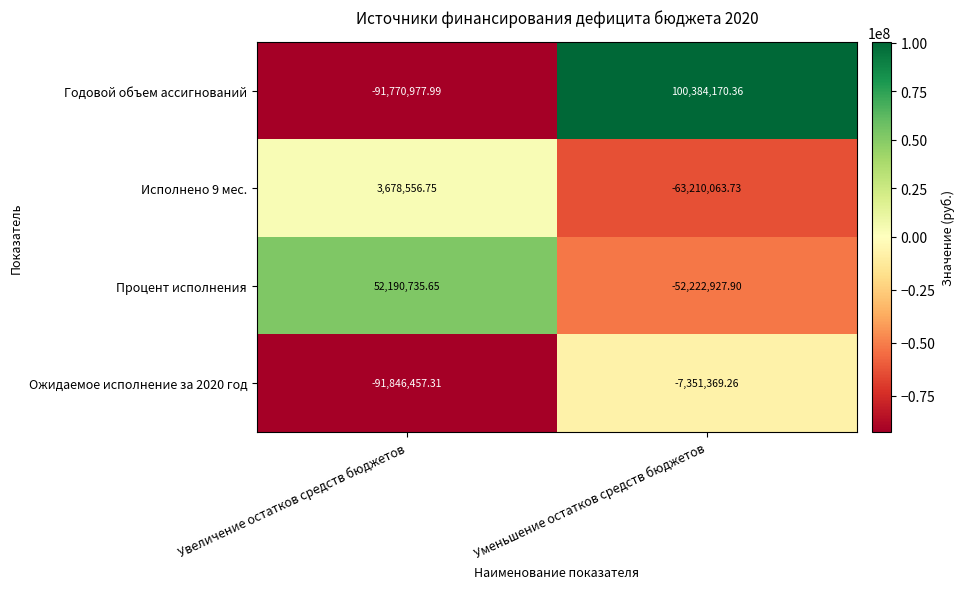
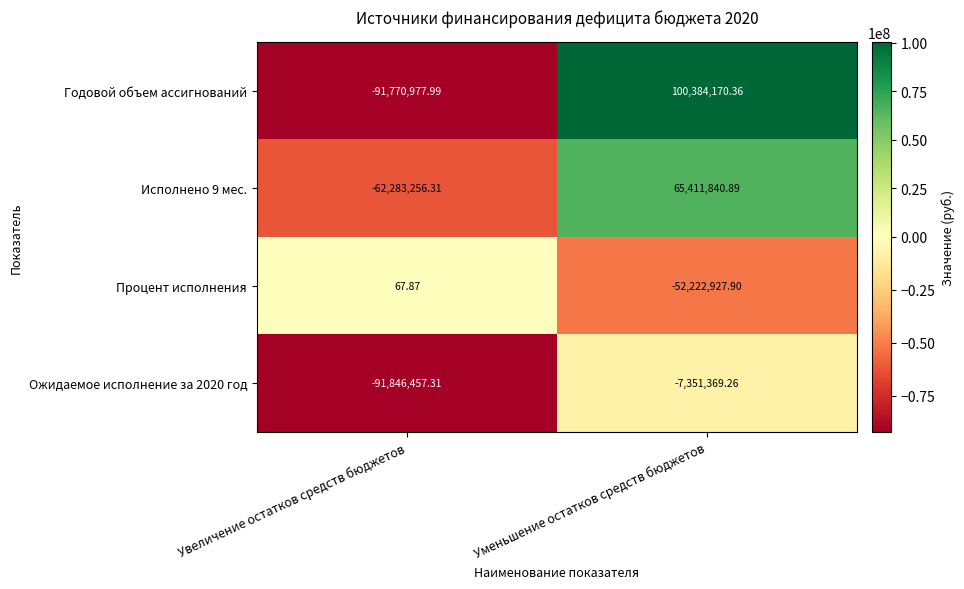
  {
    "Годовой объем ассигнований": {
      "Увеличение остатков средств бюджетов": "-91,770,977.99",
      "Уменьшение остатков средств бюджетов": "100,384,170.36"
    },
    "Исполнено 9 мес.": {
-     "Увеличение остатков средств бюджетов": "3,678,556.75",
-     "Уменьшение остатков средств бюджетов": "-63,210,063.73"
+     "Увеличение остатков средств бюджетов": "-62,283,256.31",
+     "Уменьшение остатков средств бюджетов": "65,411,840.89"
    },
    "Процент исполнения": {
-     "Увеличение остатков средств бюджетов": "52,190,735.65",
+     "Увеличение остатков средств бюджетов": "67.87",
      "Уменьшение остатков средств бюджетов": "-52,222,927.90"
    },
    "Ожидаемое исполнение за 2020 год": {
      "Увеличение остатков средств бюджетов": "-91,846,457.31",
      "Уменьшение остатков средств бюджетов": "-7,351,369.26"
    }
  }
